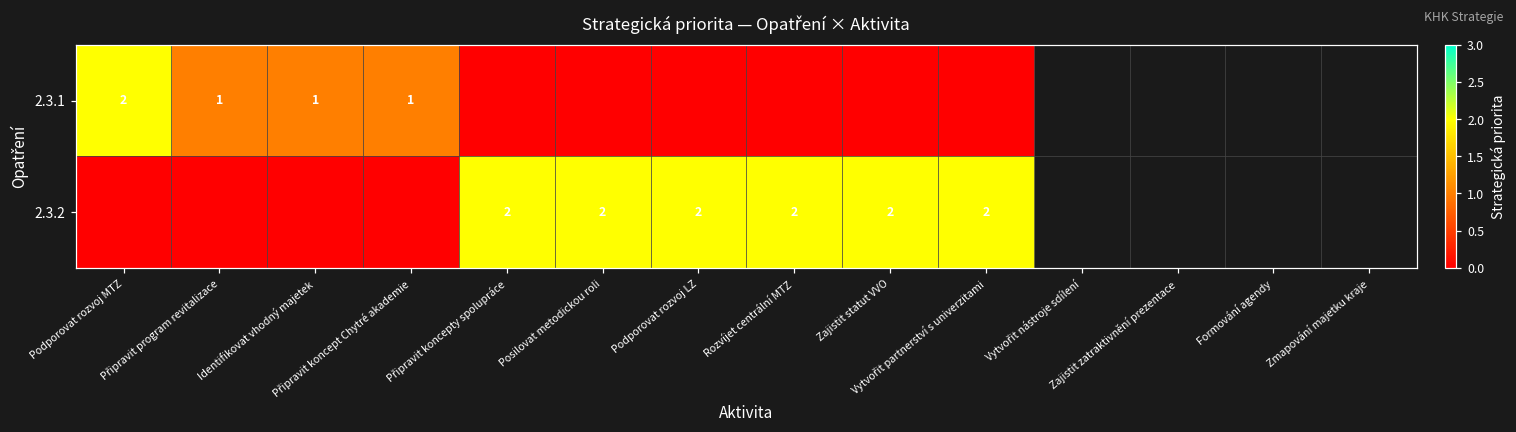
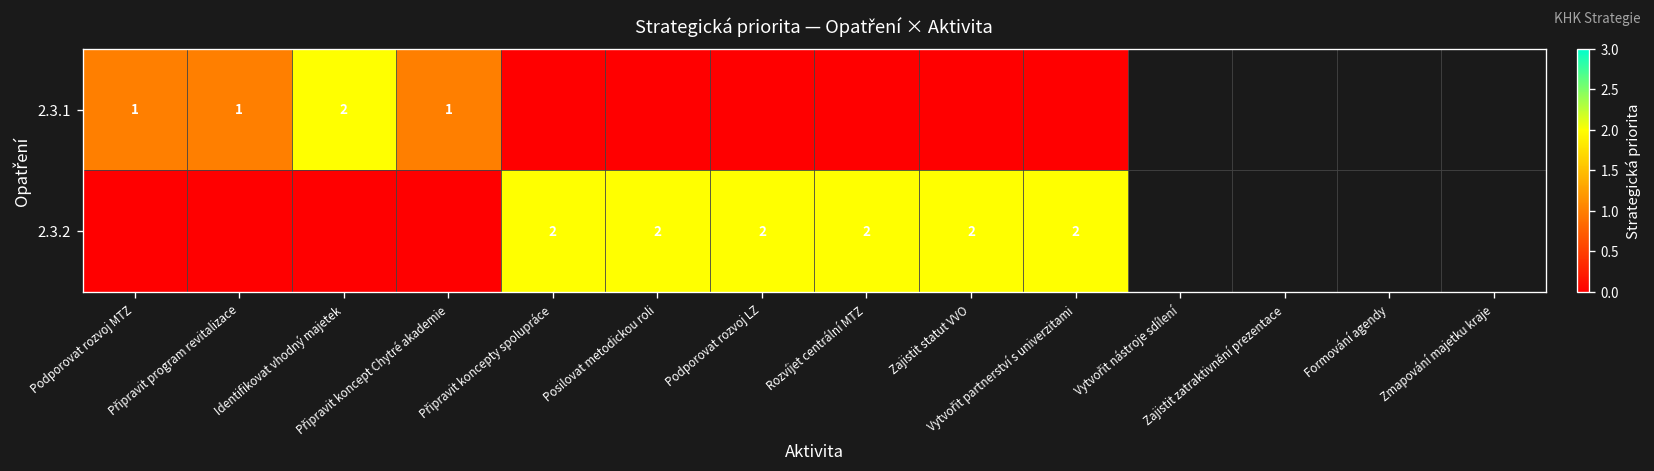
  {
    "2.3.1": {
-     "Podporovat rozvoj MTZ": 2,
+     "Podporovat rozvoj MTZ": 1,
      "Připravit program revitalizace": 1,
-     "Identifikovat vhodný majetek": 1,
+     "Identifikovat vhodný majetek": 2,
      "Připravit koncept Chytré akademie": 1
    },
    "2.3.2": {
      "Připravit koncepty spolupráce": 2,
      "Posilovat metodickou roli": 2,
      "Podporovat rozvoj LZ": 2,
      "Rozvíjet centrální MTZ": 2,
      "Zajistit statut VVO": 2,
      "Vytvořit partnerství s univerzitami": 2
    }
  }
